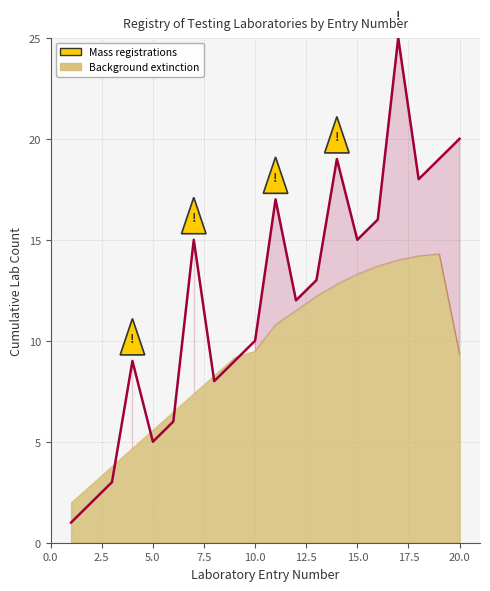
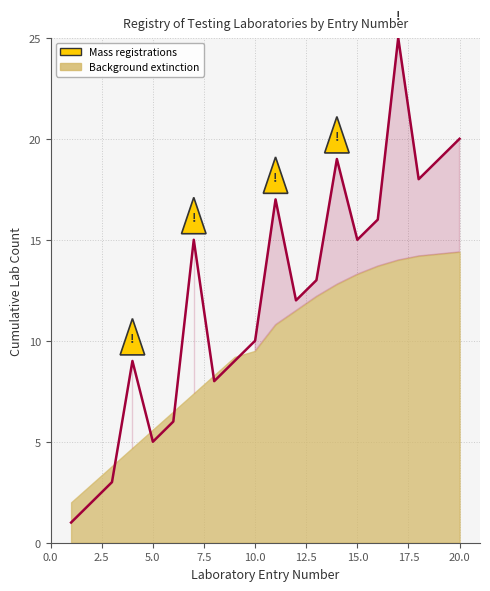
  {
    "Background extinction": {
      "5.0": 5.6,
      "10.0": 9.5,
      "15.0": 13.3,
-     "20.0": 9.3
+     "20.0": 14.4
    }
  }
